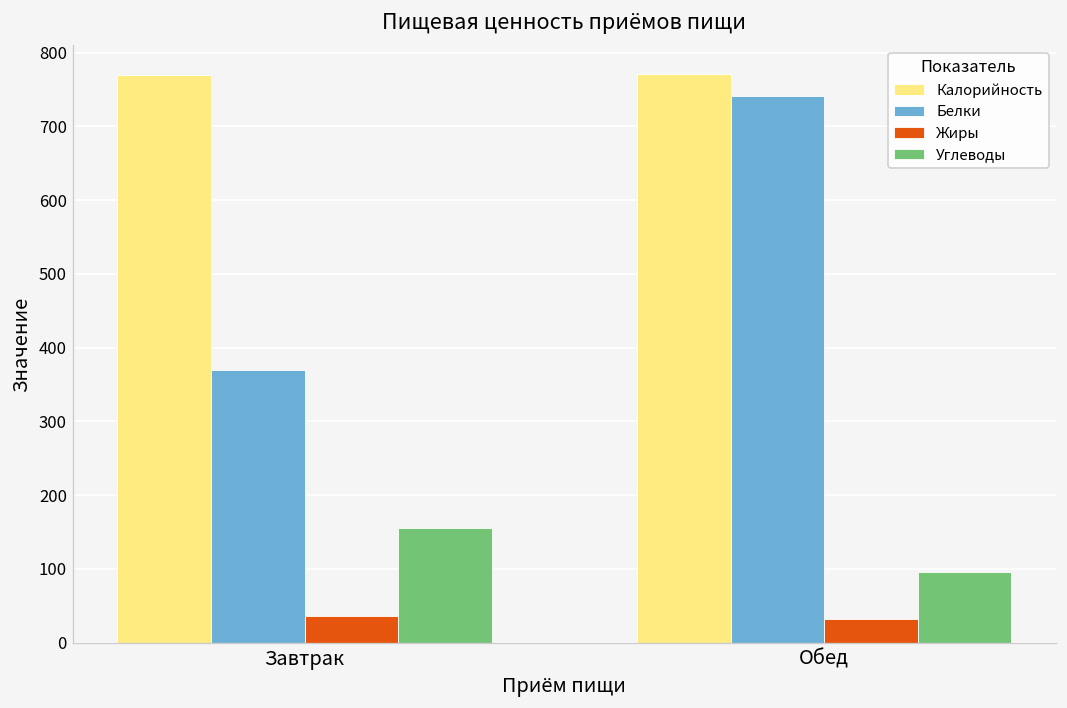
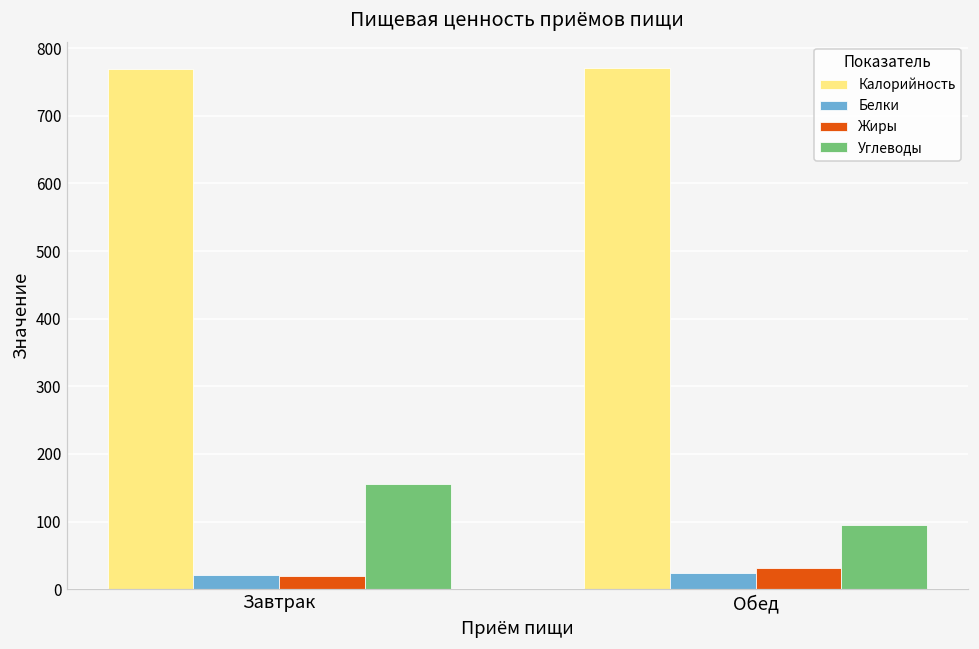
  {
    "Калорийность": {
      "Завтрак": 770,
      "Обед": 770
    },
    "Белки": {
-     "Завтрак": 370,
-     "Обед": 740
+     "Завтрак": 20,
+     "Обед": 20
    },
    "Жиры": {
-     "Завтрак": 40,
+     "Завтрак": 20,
      "Обед": 30
    },
    "Углеводы": {
      "Завтрак": 160,
      "Обед": 100
    }
  }
